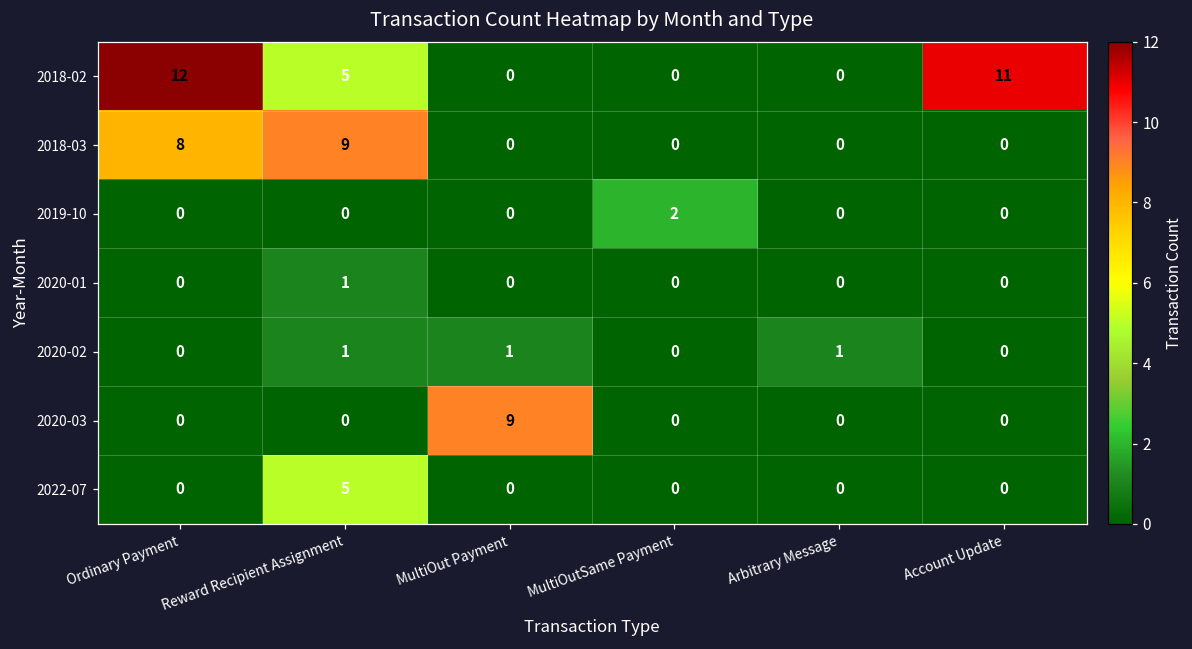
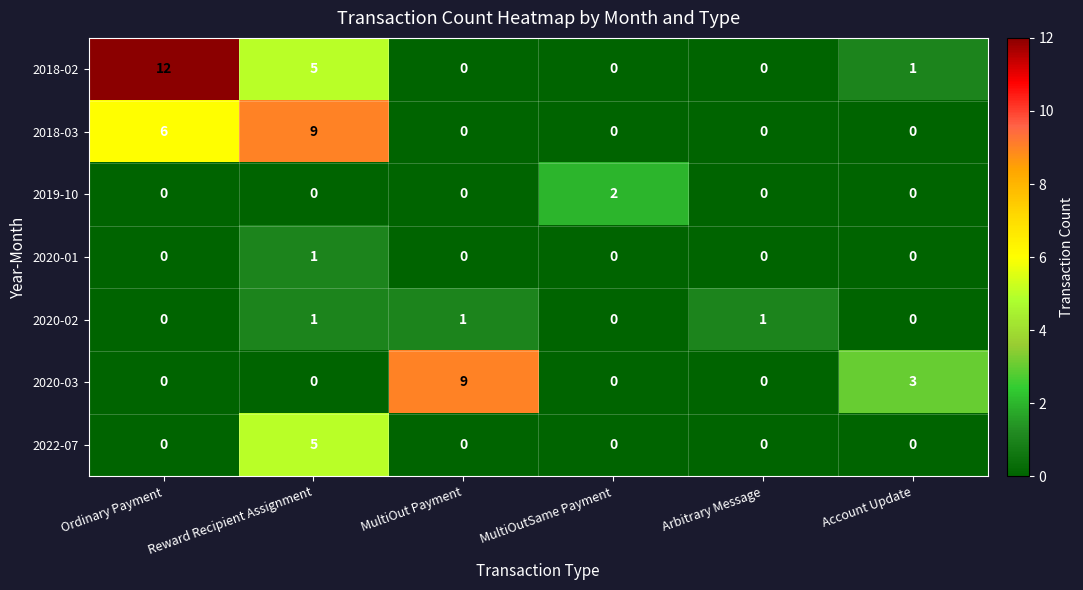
  {
    "2018-02": {
      "Ordinary Payment": 12,
      "Reward Recipient Assignment": 5,
      "MultiOut Payment": 0,
      "MultiOutSame Payment": 0,
      "Arbitrary Message": 0,
-     "Account Update": 11
+     "Account Update": 1
    },
    "2018-03": {
-     "Ordinary Payment": 8,
+     "Ordinary Payment": 6,
      "Reward Recipient Assignment": 9,
      "MultiOut Payment": 0,
      "MultiOutSame Payment": 0,
      "Arbitrary Message": 0,
      "Account Update": 0
    },
    "2019-10": {
      "Ordinary Payment": 0,
      "Reward Recipient Assignment": 0,
      "MultiOut Payment": 0,
      "MultiOutSame Payment": 2,
      "Arbitrary Message": 0,
      "Account Update": 0
    },
    "2020-01": {
      "Ordinary Payment": 0,
      "Reward Recipient Assignment": 1,
      "MultiOut Payment": 0,
      "MultiOutSame Payment": 0,
      "Arbitrary Message": 0,
      "Account Update": 0
    },
    "2020-02": {
      "Ordinary Payment": 0,
      "Reward Recipient Assignment": 1,
      "MultiOut Payment": 1,
      "MultiOutSame Payment": 0,
      "Arbitrary Message": 1,
      "Account Update": 0
    },
    "2020-03": {
      "Ordinary Payment": 0,
      "Reward Recipient Assignment": 0,
      "MultiOut Payment": 9,
      "MultiOutSame Payment": 0,
      "Arbitrary Message": 0,
-     "Account Update": 0
+     "Account Update": 3
    },
    "2022-07": {
      "Ordinary Payment": 0,
      "Reward Recipient Assignment": 5,
      "MultiOut Payment": 0,
      "MultiOutSame Payment": 0,
      "Arbitrary Message": 0,
      "Account Update": 0
    }
  }
